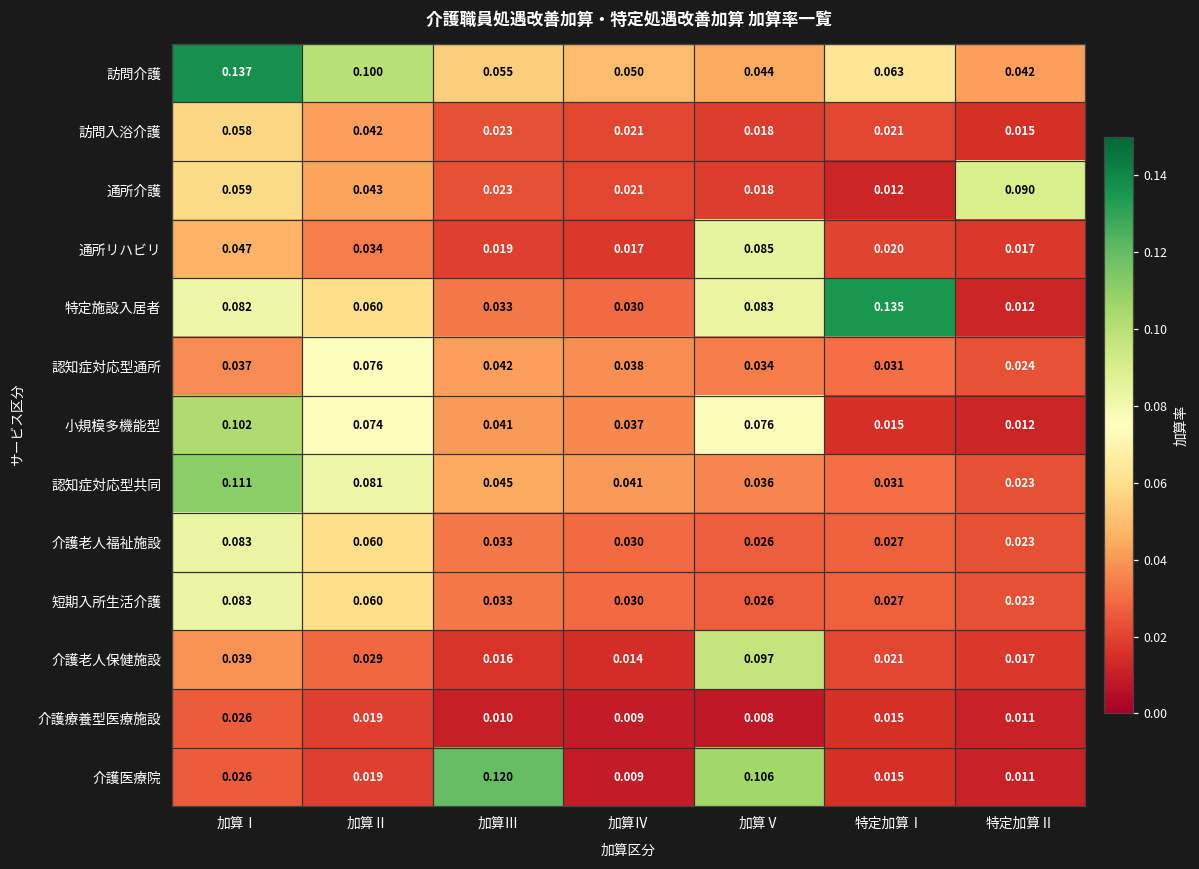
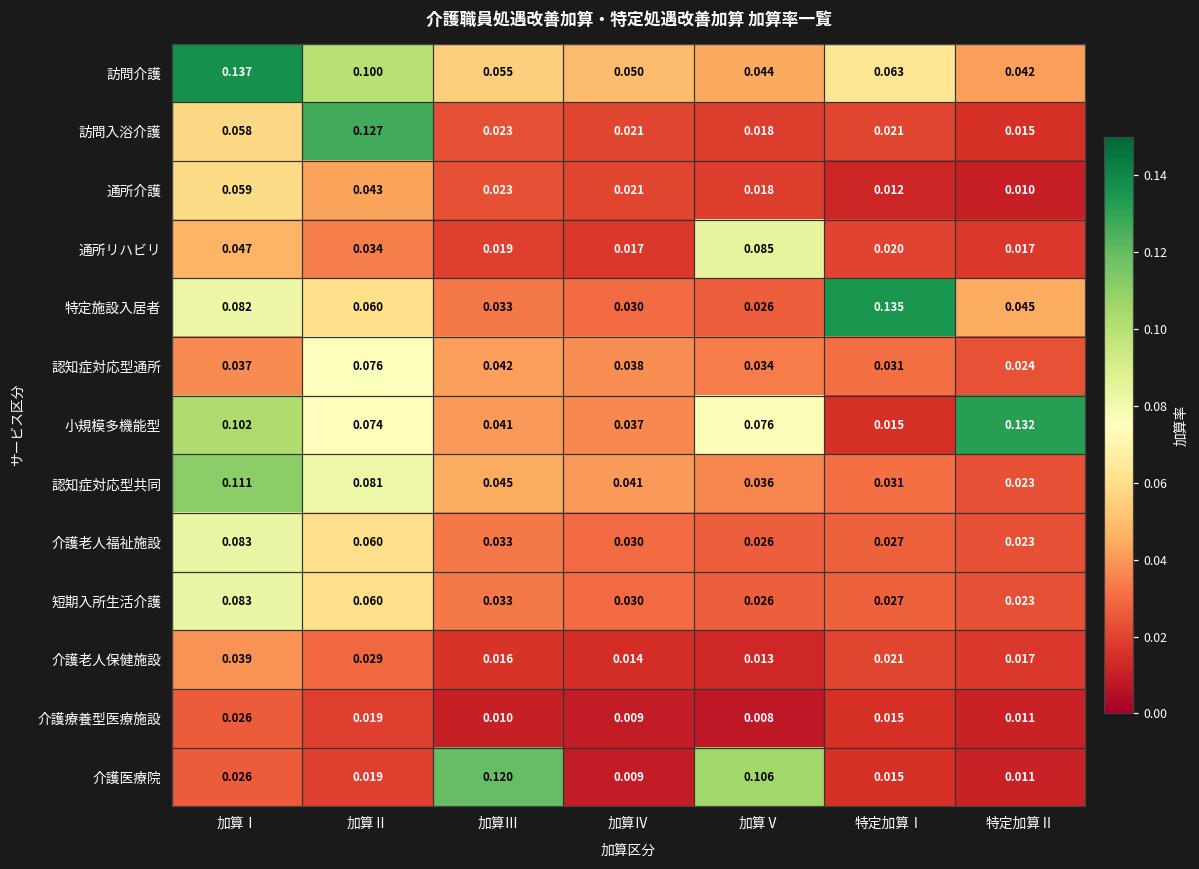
  {
    "訪問介護": {
      "加算Ⅰ": 0.137,
      "加算Ⅱ": 0.100,
      "加算Ⅲ": 0.055,
      "加算Ⅳ": 0.050,
      "加算Ⅴ": 0.044,
      "特定加算Ⅰ": 0.063,
      "特定加算Ⅱ": 0.042
    },
    "訪問入浴介護": {
      "加算Ⅰ": 0.058,
-     "加算Ⅱ": 0.042,
+     "加算Ⅱ": 0.127,
      "加算Ⅲ": 0.023,
      "加算Ⅳ": 0.021,
      "加算Ⅴ": 0.018,
      "特定加算Ⅰ": 0.021,
      "特定加算Ⅱ": 0.015
    },
    "通所介護": {
      "加算Ⅰ": 0.059,
      "加算Ⅱ": 0.043,
      "加算Ⅲ": 0.023,
      "加算Ⅳ": 0.021,
      "加算Ⅴ": 0.018,
      "特定加算Ⅰ": 0.012,
-     "特定加算Ⅱ": 0.090
+     "特定加算Ⅱ": 0.010
    },
    "通所リハビリ": {
      "加算Ⅰ": 0.047,
      "加算Ⅱ": 0.034,
      "加算Ⅲ": 0.019,
      "加算Ⅳ": 0.017,
      "加算Ⅴ": 0.085,
      "特定加算Ⅰ": 0.020,
      "特定加算Ⅱ": 0.017
    },
    "特定施設入居者": {
      "加算Ⅰ": 0.082,
      "加算Ⅱ": 0.060,
      "加算Ⅲ": 0.033,
      "加算Ⅳ": 0.030,
-     "加算Ⅴ": 0.083,
+     "加算Ⅴ": 0.026,
      "特定加算Ⅰ": 0.135,
-     "特定加算Ⅱ": 0.012
+     "特定加算Ⅱ": 0.045
    },
    "認知症対応型通所": {
      "加算Ⅰ": 0.037,
      "加算Ⅱ": 0.076,
      "加算Ⅲ": 0.042,
      "加算Ⅳ": 0.038,
      "加算Ⅴ": 0.034,
      "特定加算Ⅰ": 0.031,
      "特定加算Ⅱ": 0.024
    },
    "小規模多機能型": {
      "加算Ⅰ": 0.102,
      "加算Ⅱ": 0.074,
      "加算Ⅲ": 0.041,
      "加算Ⅳ": 0.037,
      "加算Ⅴ": 0.076,
      "特定加算Ⅰ": 0.015,
-     "特定加算Ⅱ": 0.012
+     "特定加算Ⅱ": 0.132
    },
    "認知症対応型共同": {
      "加算Ⅰ": 0.111,
      "加算Ⅱ": 0.081,
      "加算Ⅲ": 0.045,
      "加算Ⅳ": 0.041,
      "加算Ⅴ": 0.036,
      "特定加算Ⅰ": 0.031,
      "特定加算Ⅱ": 0.023
    },
    "介護老人福祉施設": {
      "加算Ⅰ": 0.083,
      "加算Ⅱ": 0.060,
      "加算Ⅲ": 0.033,
      "加算Ⅳ": 0.030,
      "加算Ⅴ": 0.026,
      "特定加算Ⅰ": 0.027,
      "特定加算Ⅱ": 0.023
    },
    "短期入所生活介護": {
      "加算Ⅰ": 0.083,
      "加算Ⅱ": 0.060,
      "加算Ⅲ": 0.033,
      "加算Ⅳ": 0.030,
      "加算Ⅴ": 0.026,
      "特定加算Ⅰ": 0.027,
      "特定加算Ⅱ": 0.023
    },
    "介護老人保健施設": {
      "加算Ⅰ": 0.039,
      "加算Ⅱ": 0.029,
      "加算Ⅲ": 0.016,
      "加算Ⅳ": 0.014,
-     "加算Ⅴ": 0.097,
+     "加算Ⅴ": 0.013,
      "特定加算Ⅰ": 0.021,
      "特定加算Ⅱ": 0.017
    },
    "介護療養型医療施設": {
      "加算Ⅰ": 0.026,
      "加算Ⅱ": 0.019,
      "加算Ⅲ": 0.010,
      "加算Ⅳ": 0.009,
      "加算Ⅴ": 0.008,
      "特定加算Ⅰ": 0.015,
      "特定加算Ⅱ": 0.011
    },
    "介護医療院": {
      "加算Ⅰ": 0.026,
      "加算Ⅱ": 0.019,
      "加算Ⅲ": 0.120,
      "加算Ⅳ": 0.009,
      "加算Ⅴ": 0.106,
      "特定加算Ⅰ": 0.015,
      "特定加算Ⅱ": 0.011
    }
  }
